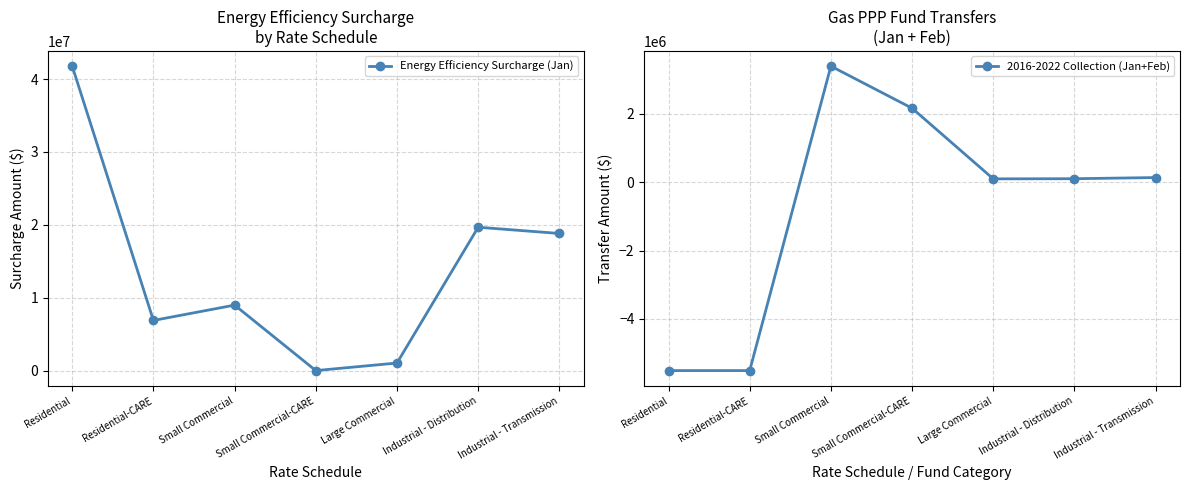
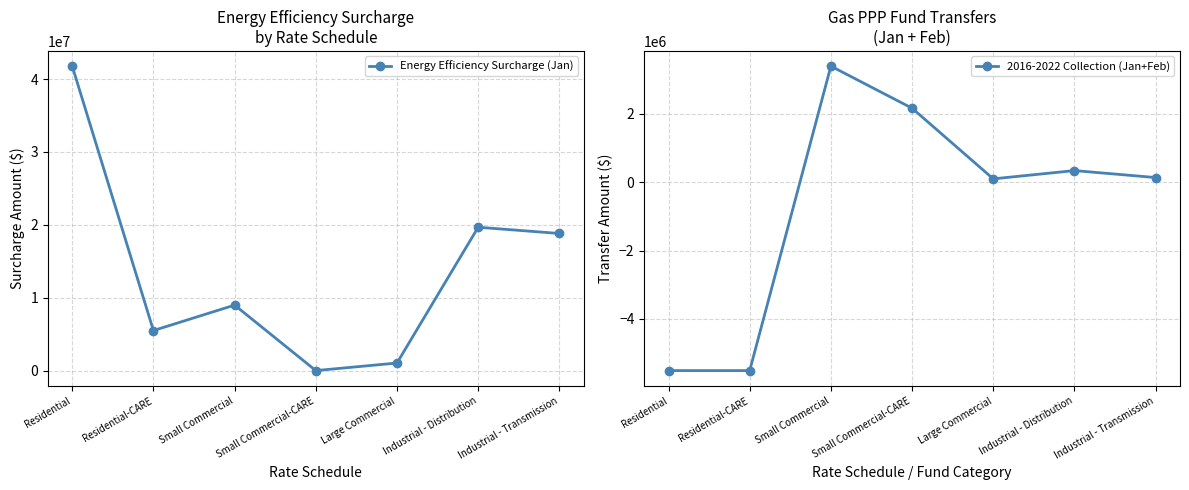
  {
    "Energy Efficiency Surcharge by Rate Schedule": {
      "Residential": 42000000,
-     "Residential-CARE": 7000000,
+     "Residential-CARE": 6000000,
      "Small Commercial": 9000000,
      "Small Commercial-CARE": 0,
      "Large Commercial": 1000000,
      "Industrial - Distribution": 20000000,
      "Industrial - Transmission": 19000000
    },
    "Gas PPP Fund Transfers (Jan + Feb)": {
      "Residential": -5500000,
      "Residential-CARE": -5500000,
      "Small Commercial": 3400000,
      "Small Commercial-CARE": 2200000,
      "Large Commercial": 100000,
-     "Industrial - Distribution": 100000,
+     "Industrial - Distribution": 300000,
      "Industrial - Transmission": 100000
    }
  }
